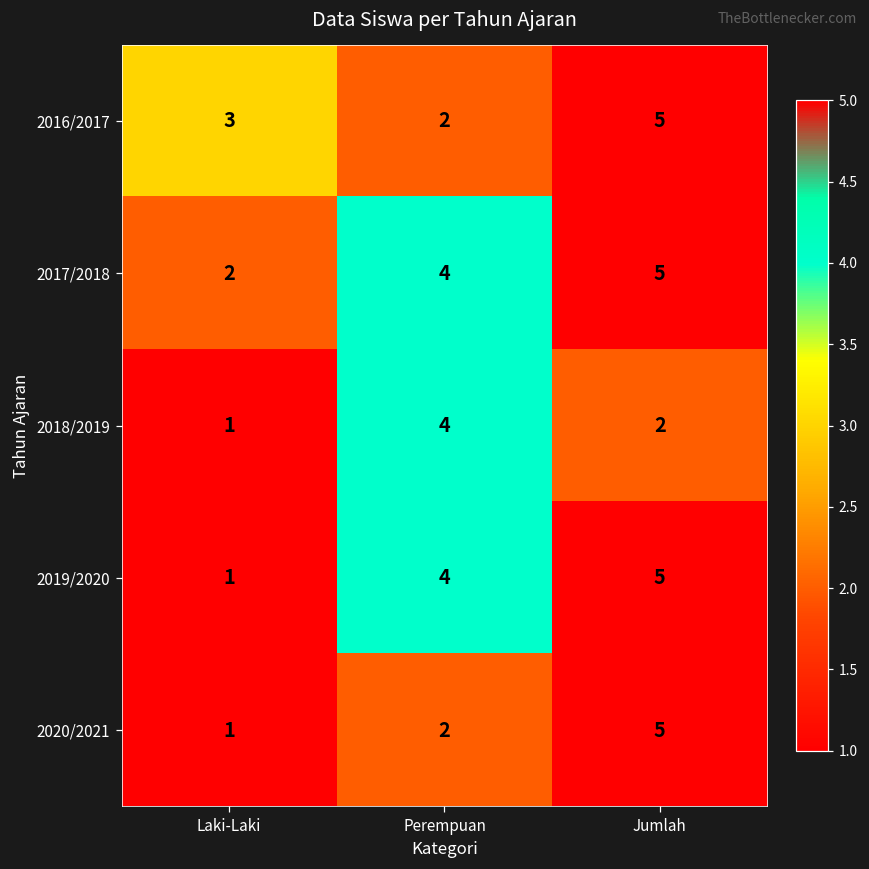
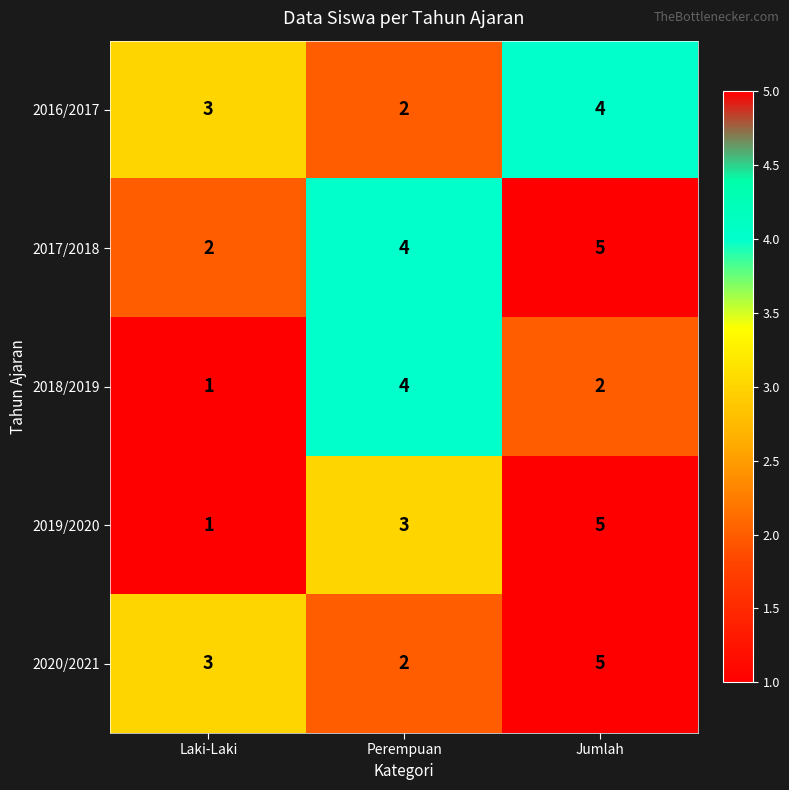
  {
    "2016/2017": {
      "Laki-Laki": 3,
      "Perempuan": 2,
-     "Jumlah": 5
+     "Jumlah": 4
    },
    "2017/2018": {
      "Laki-Laki": 2,
      "Perempuan": 4,
      "Jumlah": 5
    },
    "2018/2019": {
      "Laki-Laki": 1,
      "Perempuan": 4,
      "Jumlah": 2
    },
    "2019/2020": {
      "Laki-Laki": 1,
-     "Perempuan": 4,
+     "Perempuan": 3,
      "Jumlah": 5
    },
    "2020/2021": {
-     "Laki-Laki": 1,
+     "Laki-Laki": 3,
      "Perempuan": 2,
      "Jumlah": 5
    }
  }
